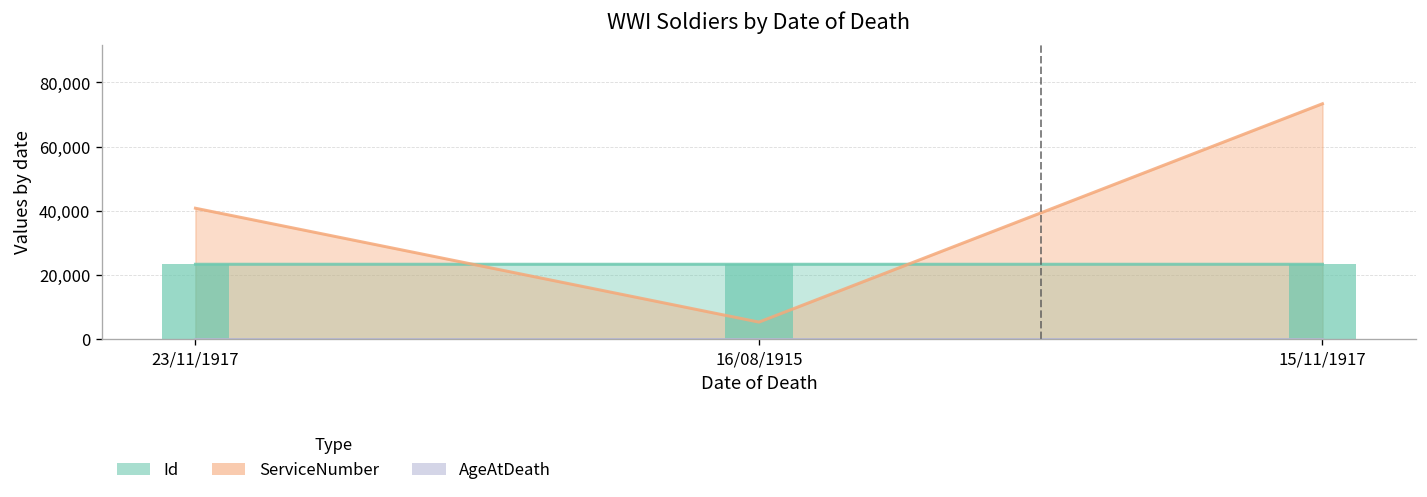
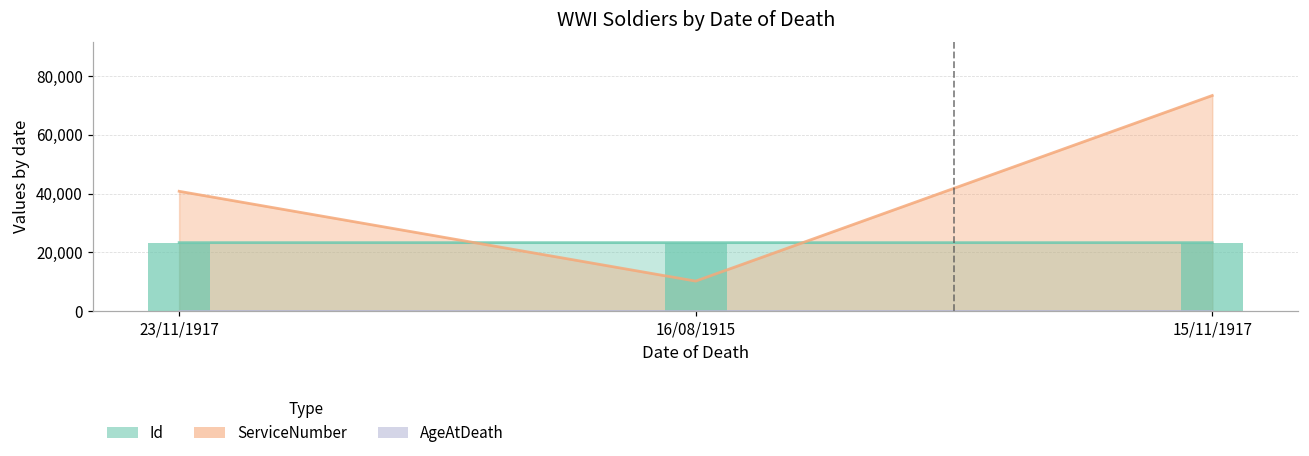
  {
    "ServiceNumber": {
      "23/11/1917": "41,000",
-     "16/08/1915": "5,000",
+     "16/08/1915": "10,000",
      "15/11/1917": "73,000"
    }
  }
